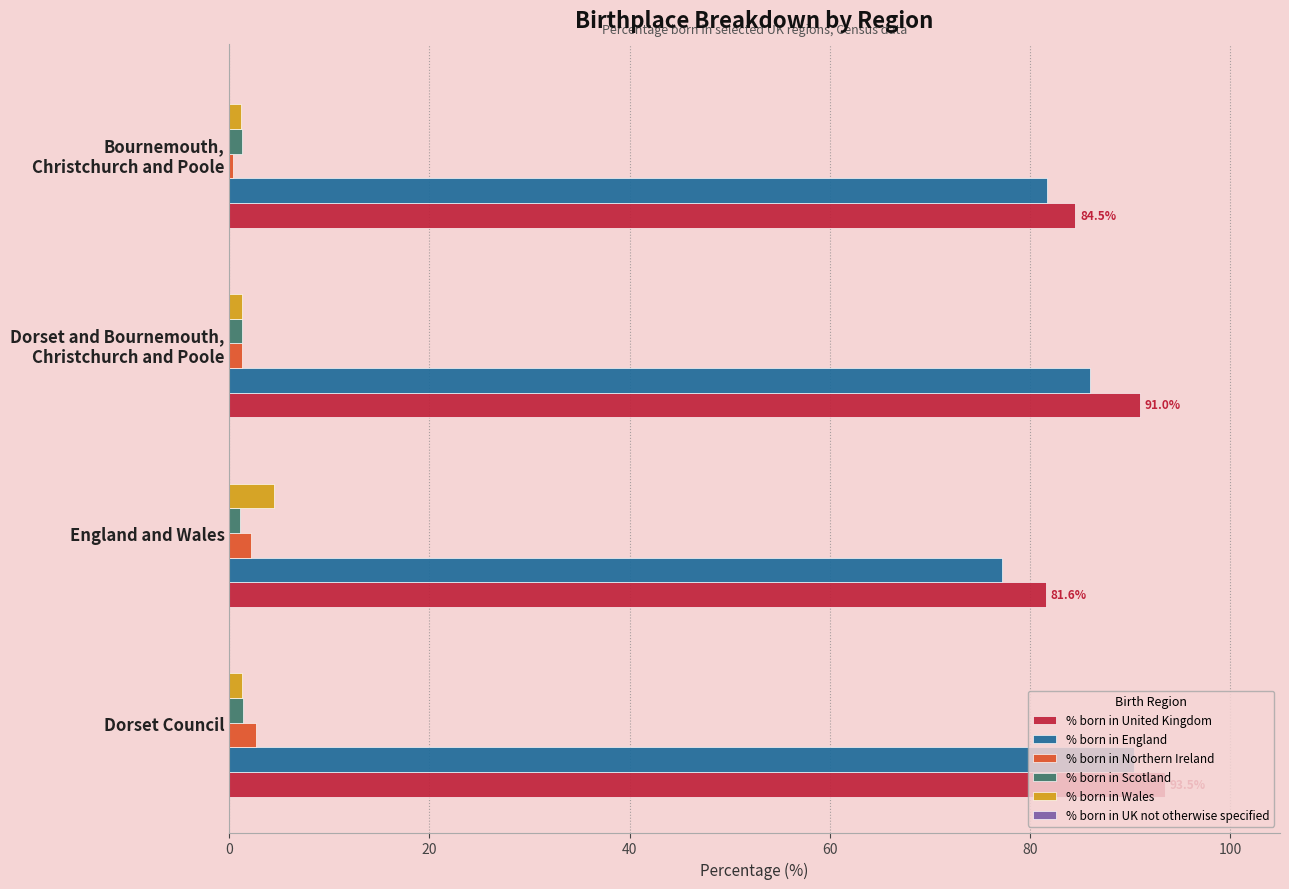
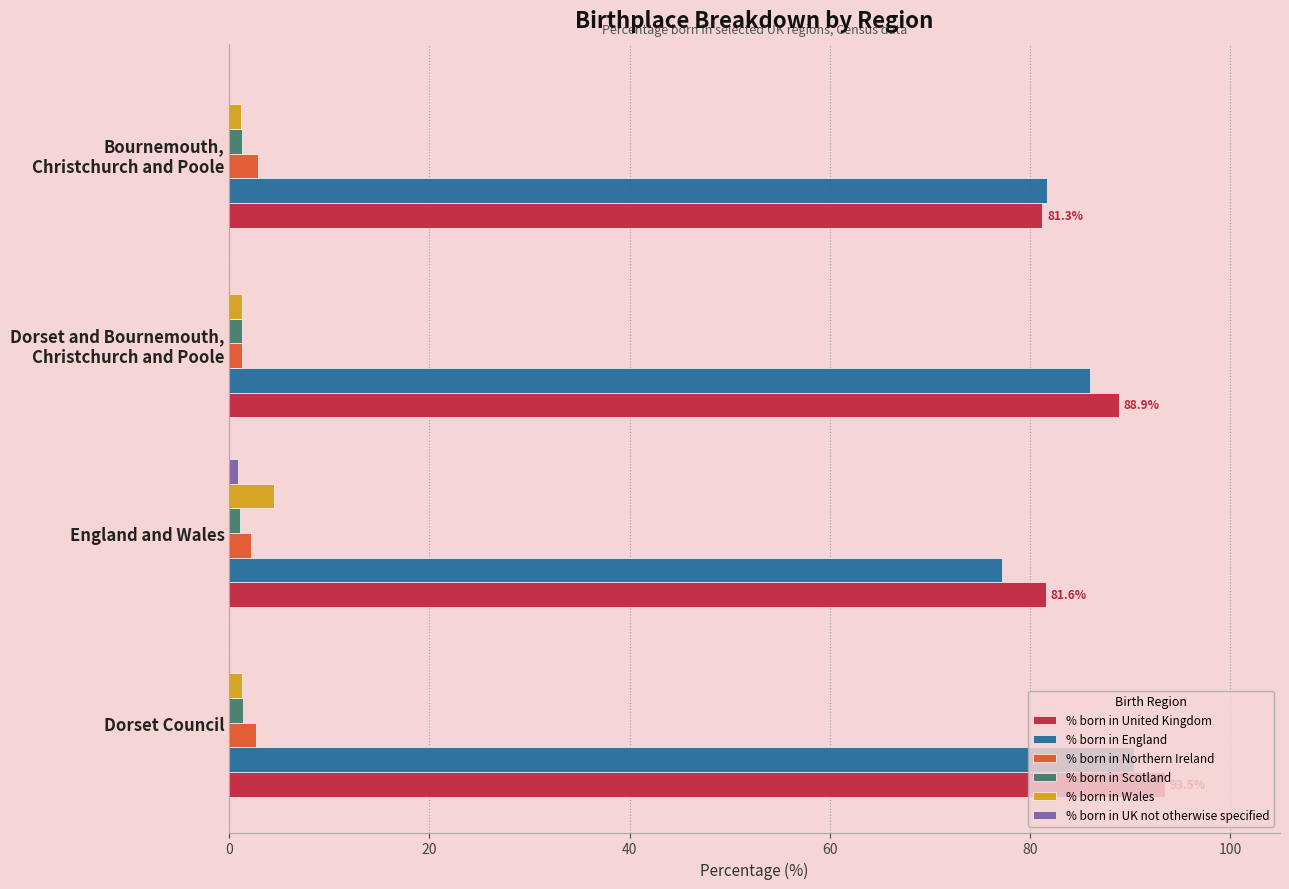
  {
    "% born in United Kingdom": {
-     "Bournemouth, Christchurch and Poole": "84.5%",
-     "Dorset and Bournemouth, Christchurch and Poole": "91.0%",
+     "Bournemouth, Christchurch and Poole": "81.3%",
+     "Dorset and Bournemouth, Christchurch and Poole": "88.9%",
      "England and Wales": "81.6%"
    },
    "% born in Northern Ireland": {
-     "Bournemouth, Christchurch and Poole": "0.3",
+     "Bournemouth, Christchurch and Poole": "2.9",
      "Dorset and Bournemouth, Christchurch and Poole": "1.3",
      "England and Wales": "2.2",
      "Dorset Council": "2.7"
    },
    "% born in Wales": {
      "Bournemouth, Christchurch and Poole": "1.2",
      "Dorset and Bournemouth, Christchurch and Poole": "1.2",
      "England and Wales": "4.5",
      "Dorset Council": "1.3"
    },
    "% born in UK not otherwise specified": {
-     "England and Wales": "0.0"
+     "England and Wales": "0.9"
    }
  }
